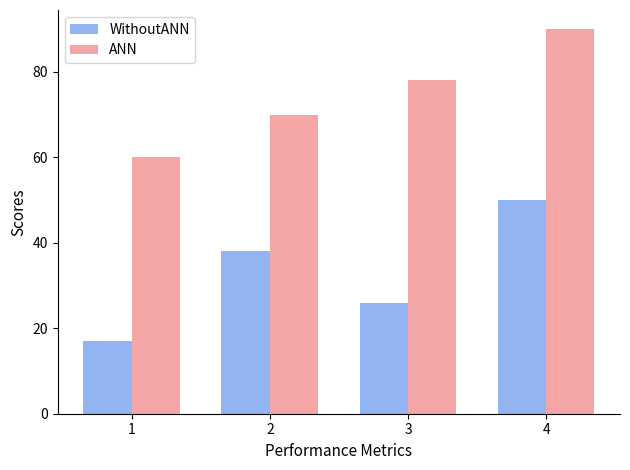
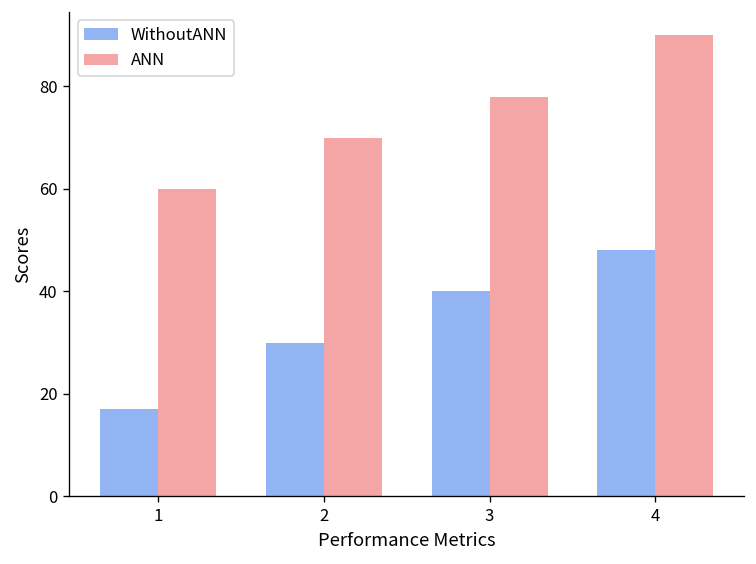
  {
    "WithoutANN": {
      "1": 17,
-     "2": 38,
-     "3": 26,
-     "4": 50
+     "2": 30,
+     "3": 40,
+     "4": 48
    },
    "ANN": {
      "1": 60,
      "2": 70,
      "3": 78,
      "4": 90
    }
  }
